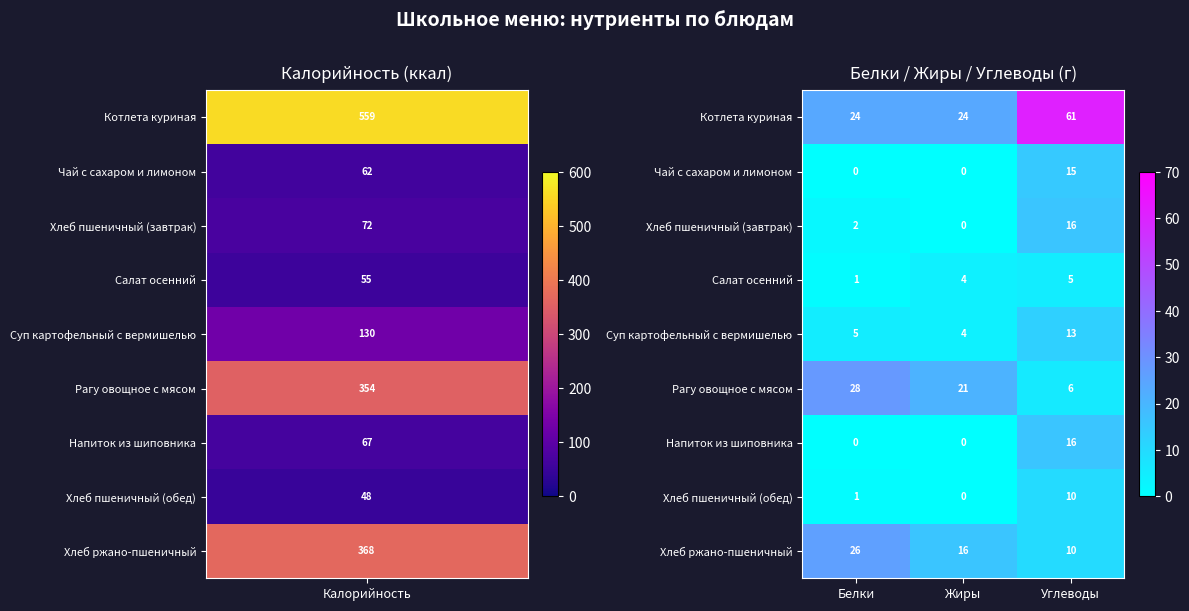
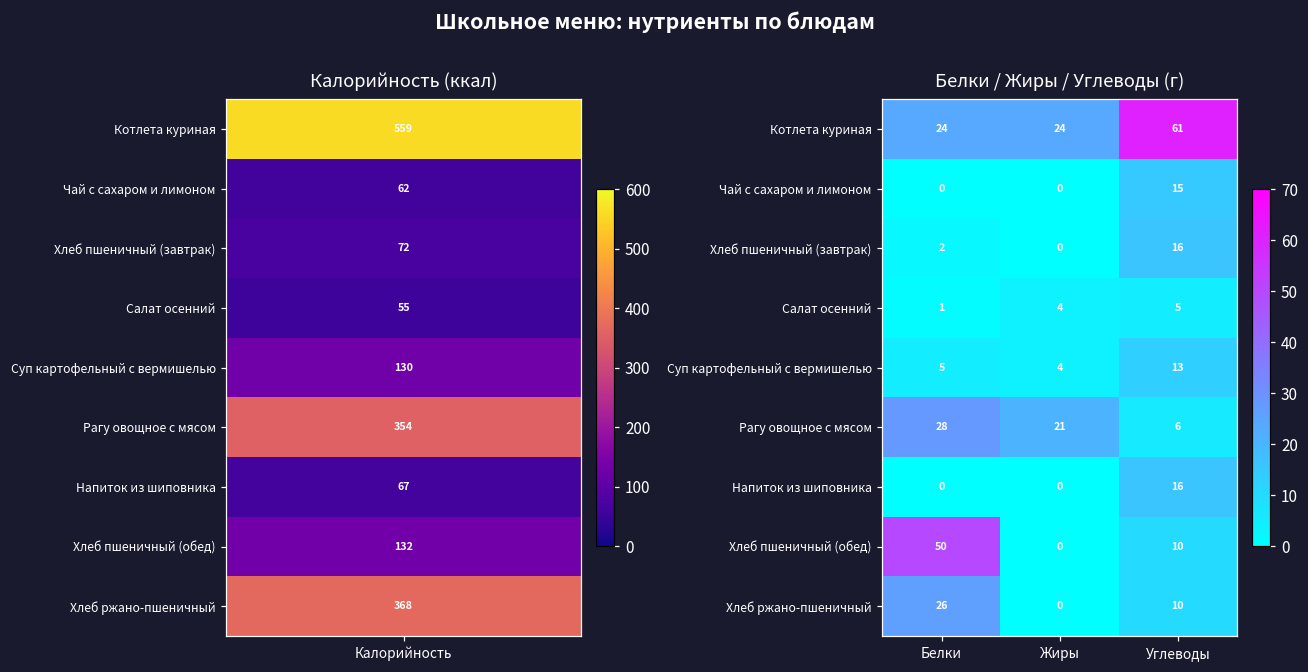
  {
    "Калорийность (ккал)": {
      "Котлета куриная": {
        "Калорийность": 559
      },
      "Чай с сахаром и лимоном": {
        "Калорийность": 62
      },
      "Хлеб пшеничный (завтрак)": {
        "Калорийность": 72
      },
      "Салат осенний": {
        "Калорийность": 55
      },
      "Суп картофельный с вермишелью": {
        "Калорийность": 130
      },
      "Рагу овощное с мясом": {
        "Калорийность": 354
      },
      "Напиток из шиповника": {
        "Калорийность": 67
      },
      "Хлеб пшеничный (обед)": {
-       "Калорийность": 48
+       "Калорийность": 132
      },
      "Хлеб ржано-пшеничный": {
        "Калорийность": 368
      }
    },
    "Белки / Жиры / Углеводы (г)": {
      "Котлета куриная": {
        "Белки": 24,
        "Жиры": 24,
        "Углеводы": 61
      },
      "Чай с сахаром и лимоном": {
        "Белки": 0,
        "Жиры": 0,
        "Углеводы": 15
      },
      "Хлеб пшеничный (завтрак)": {
        "Белки": 2,
        "Жиры": 0,
        "Углеводы": 16
      },
      "Салат осенний": {
        "Белки": 1,
        "Жиры": 4,
        "Углеводы": 5
      },
      "Суп картофельный с вермишелью": {
        "Белки": 5,
        "Жиры": 4,
        "Углеводы": 13
      },
      "Рагу овощное с мясом": {
        "Белки": 28,
        "Жиры": 21,
        "Углеводы": 6
      },
      "Напиток из шиповника": {
        "Белки": 0,
        "Жиры": 0,
        "Углеводы": 16
      },
      "Хлеб пшеничный (обед)": {
-       "Белки": 1,
+       "Белки": 50,
        "Жиры": 0,
        "Углеводы": 10
      },
      "Хлеб ржано-пшеничный": {
        "Белки": 26,
-       "Жиры": 16,
+       "Жиры": 0,
        "Углеводы": 10
      }
    }
  }
